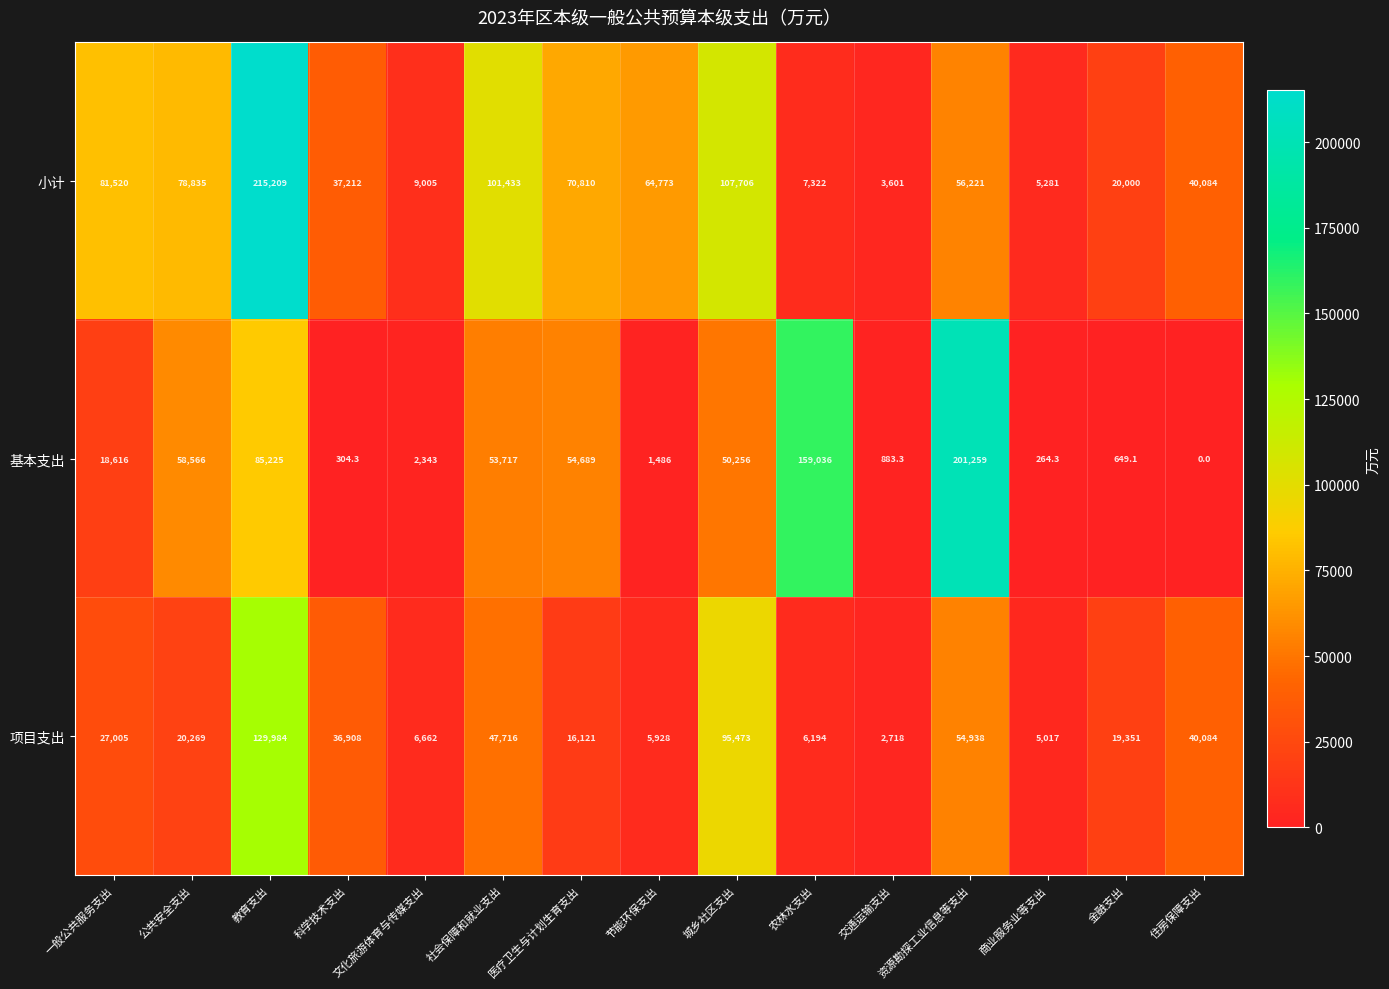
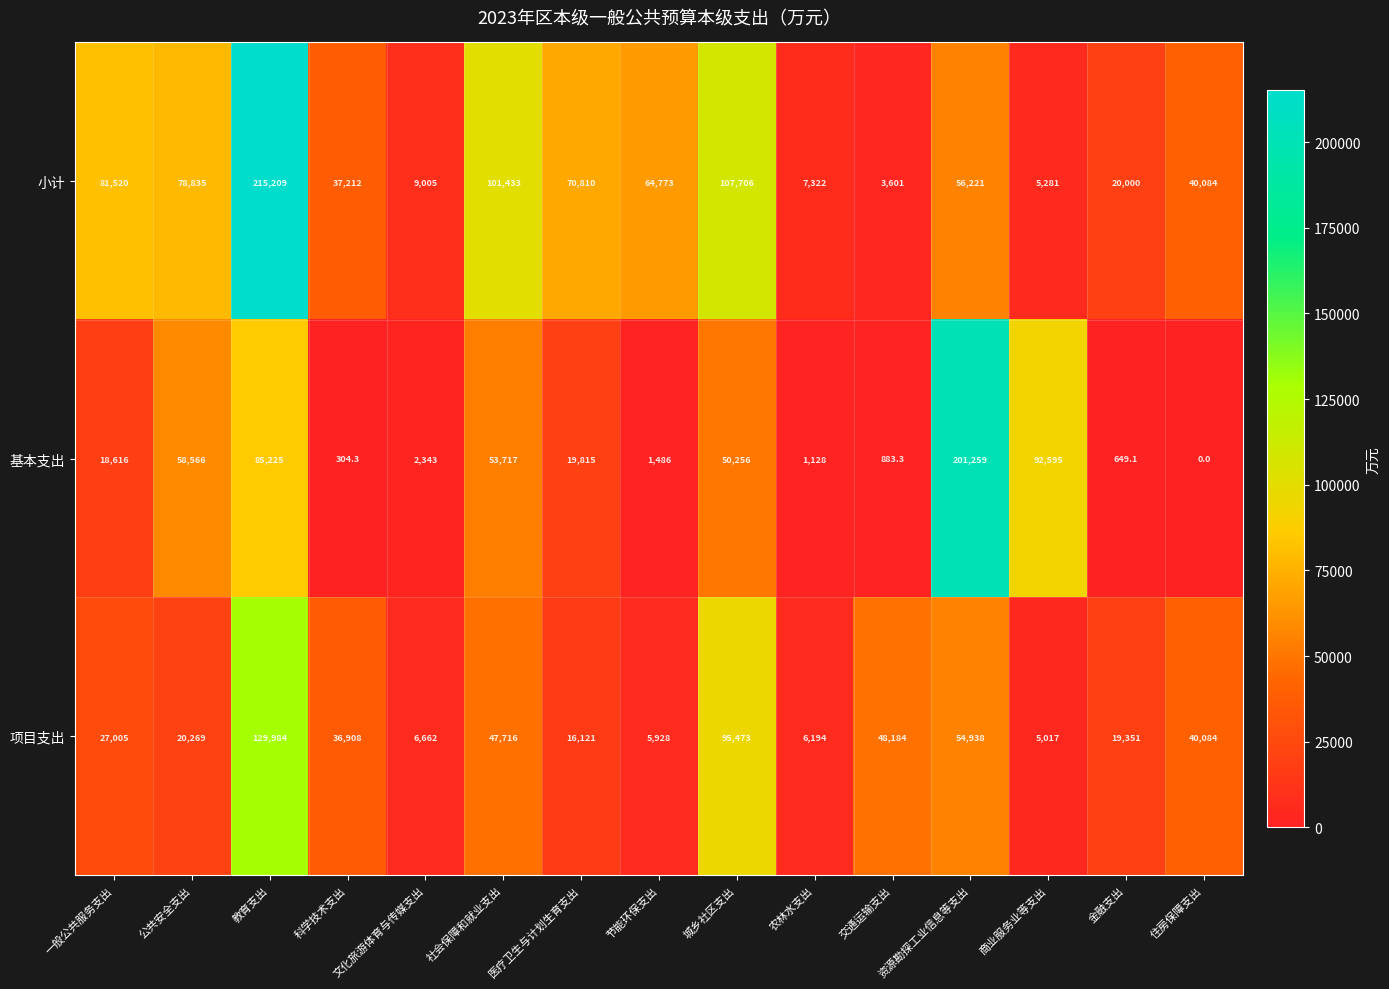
  {
    "小计": {
      "一般公共服务支出": "81,520",
      "公共安全支出": "78,835",
      "教育支出": "215,209",
      "科学技术支出": "37,212",
      "文化旅游体育与传媒支出": "9,005",
      "社会保障和就业支出": "101,433",
      "医疗卫生与计划生育支出": "70,810",
      "节能环保支出": "64,773",
      "城乡社区支出": "107,706",
      "农林水支出": "7,322",
      "交通运输支出": "3,601",
      "资源勘探工业信息等支出": "56,221",
      "商业服务业等支出": "5,281",
      "金融支出": "20,000",
      "住房保障支出": "40,084"
    },
    "基本支出": {
      "一般公共服务支出": "18,616",
      "公共安全支出": "58,566",
      "教育支出": "85,225",
      "科学技术支出": "304.3",
      "文化旅游体育与传媒支出": "2,343",
      "社会保障和就业支出": "53,717",
-     "医疗卫生与计划生育支出": "54,689",
+     "医疗卫生与计划生育支出": "19,815",
      "节能环保支出": "1,486",
      "城乡社区支出": "50,256",
-     "农林水支出": "159,036",
+     "农林水支出": "1,128",
      "交通运输支出": "883.3",
      "资源勘探工业信息等支出": "201,259",
-     "商业服务业等支出": "264.3",
+     "商业服务业等支出": "92,595",
      "金融支出": "649.1",
      "住房保障支出": "0.0"
    },
    "项目支出": {
      "一般公共服务支出": "27,005",
      "公共安全支出": "20,269",
      "教育支出": "129,984",
      "科学技术支出": "36,908",
      "文化旅游体育与传媒支出": "6,662",
      "社会保障和就业支出": "47,716",
      "医疗卫生与计划生育支出": "16,121",
      "节能环保支出": "5,928",
      "城乡社区支出": "95,473",
      "农林水支出": "6,194",
-     "交通运输支出": "2,718",
+     "交通运输支出": "48,184",
      "资源勘探工业信息等支出": "54,938",
      "商业服务业等支出": "5,017",
      "金融支出": "19,351",
      "住房保障支出": "40,084"
    }
  }
